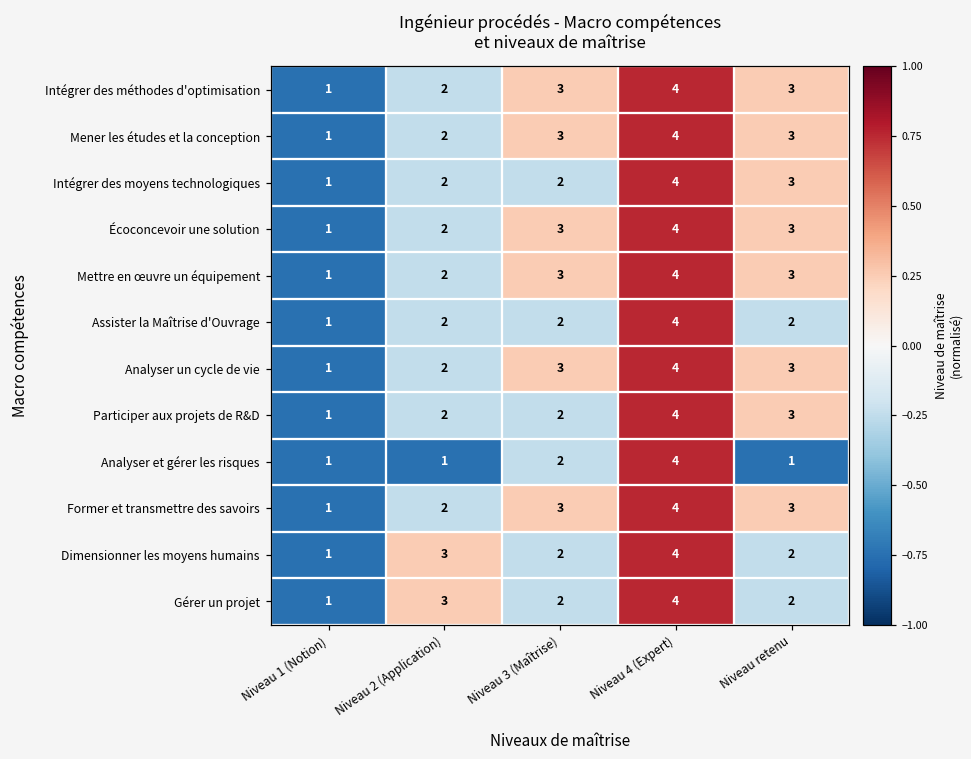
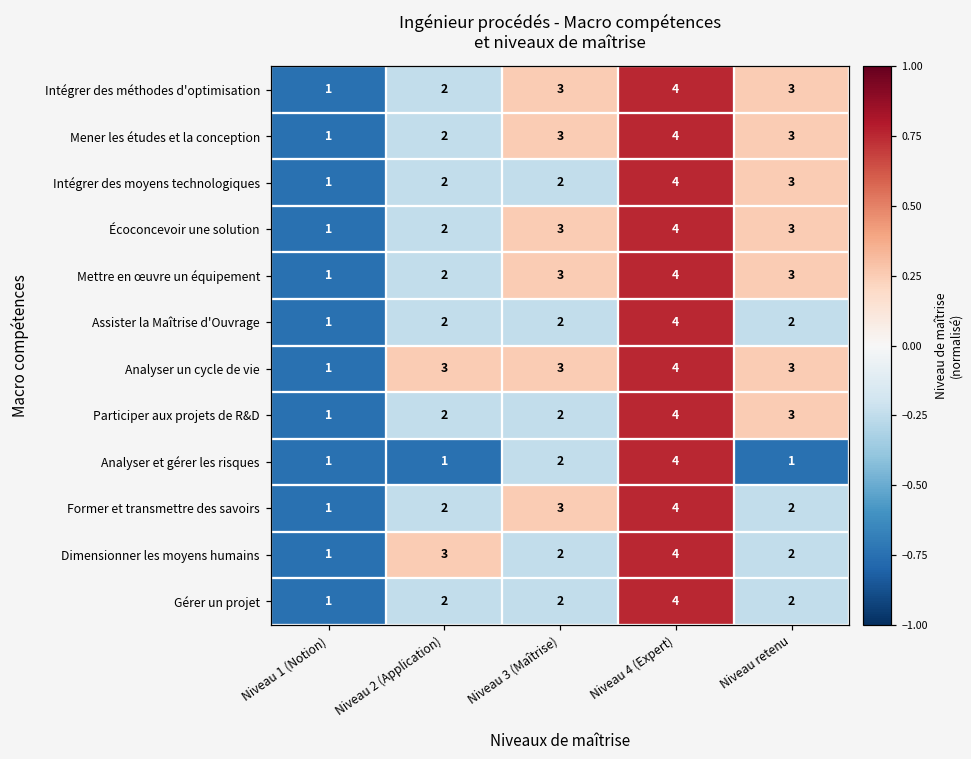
  {
    "Intégrer des méthodes d'optimisation": {
      "Niveau 1 (Notion)": 1,
      "Niveau 2 (Application)": 2,
      "Niveau 3 (Maîtrise)": 3,
      "Niveau 4 (Expert)": 4,
      "Niveau retenu": 3
    },
    "Mener les études et la conception": {
      "Niveau 1 (Notion)": 1,
      "Niveau 2 (Application)": 2,
      "Niveau 3 (Maîtrise)": 3,
      "Niveau 4 (Expert)": 4,
      "Niveau retenu": 3
    },
    "Intégrer des moyens technologiques": {
      "Niveau 1 (Notion)": 1,
      "Niveau 2 (Application)": 2,
      "Niveau 3 (Maîtrise)": 2,
      "Niveau 4 (Expert)": 4,
      "Niveau retenu": 3
    },
    "Écoconcevoir une solution": {
      "Niveau 1 (Notion)": 1,
      "Niveau 2 (Application)": 2,
      "Niveau 3 (Maîtrise)": 3,
      "Niveau 4 (Expert)": 4,
      "Niveau retenu": 3
    },
    "Mettre en œuvre un équipement": {
      "Niveau 1 (Notion)": 1,
      "Niveau 2 (Application)": 2,
      "Niveau 3 (Maîtrise)": 3,
      "Niveau 4 (Expert)": 4,
      "Niveau retenu": 3
    },
    "Assister la Maîtrise d'Ouvrage": {
      "Niveau 1 (Notion)": 1,
      "Niveau 2 (Application)": 2,
      "Niveau 3 (Maîtrise)": 2,
      "Niveau 4 (Expert)": 4,
      "Niveau retenu": 2
    },
    "Analyser un cycle de vie": {
      "Niveau 1 (Notion)": 1,
-     "Niveau 2 (Application)": 2,
+     "Niveau 2 (Application)": 3,
      "Niveau 3 (Maîtrise)": 3,
      "Niveau 4 (Expert)": 4,
      "Niveau retenu": 3
    },
    "Participer aux projets de R&D": {
      "Niveau 1 (Notion)": 1,
      "Niveau 2 (Application)": 2,
      "Niveau 3 (Maîtrise)": 2,
      "Niveau 4 (Expert)": 4,
      "Niveau retenu": 3
    },
    "Analyser et gérer les risques": {
      "Niveau 1 (Notion)": 1,
      "Niveau 2 (Application)": 1,
      "Niveau 3 (Maîtrise)": 2,
      "Niveau 4 (Expert)": 4,
      "Niveau retenu": 1
    },
    "Former et transmettre des savoirs": {
      "Niveau 1 (Notion)": 1,
      "Niveau 2 (Application)": 2,
      "Niveau 3 (Maîtrise)": 3,
      "Niveau 4 (Expert)": 4,
-     "Niveau retenu": 3
+     "Niveau retenu": 2
    },
    "Dimensionner les moyens humains": {
      "Niveau 1 (Notion)": 1,
      "Niveau 2 (Application)": 3,
      "Niveau 3 (Maîtrise)": 2,
      "Niveau 4 (Expert)": 4,
      "Niveau retenu": 2
    },
    "Gérer un projet": {
      "Niveau 1 (Notion)": 1,
-     "Niveau 2 (Application)": 3,
+     "Niveau 2 (Application)": 2,
      "Niveau 3 (Maîtrise)": 2,
      "Niveau 4 (Expert)": 4,
      "Niveau retenu": 2
    }
  }
